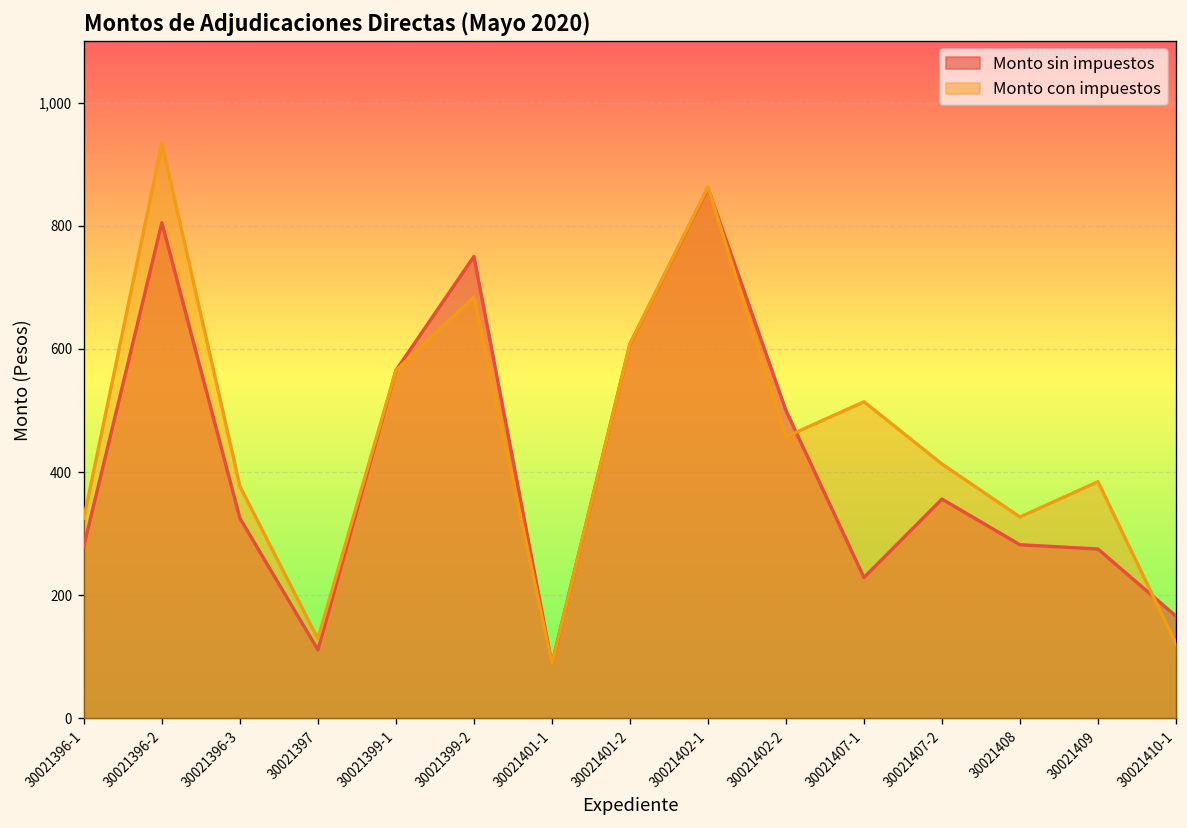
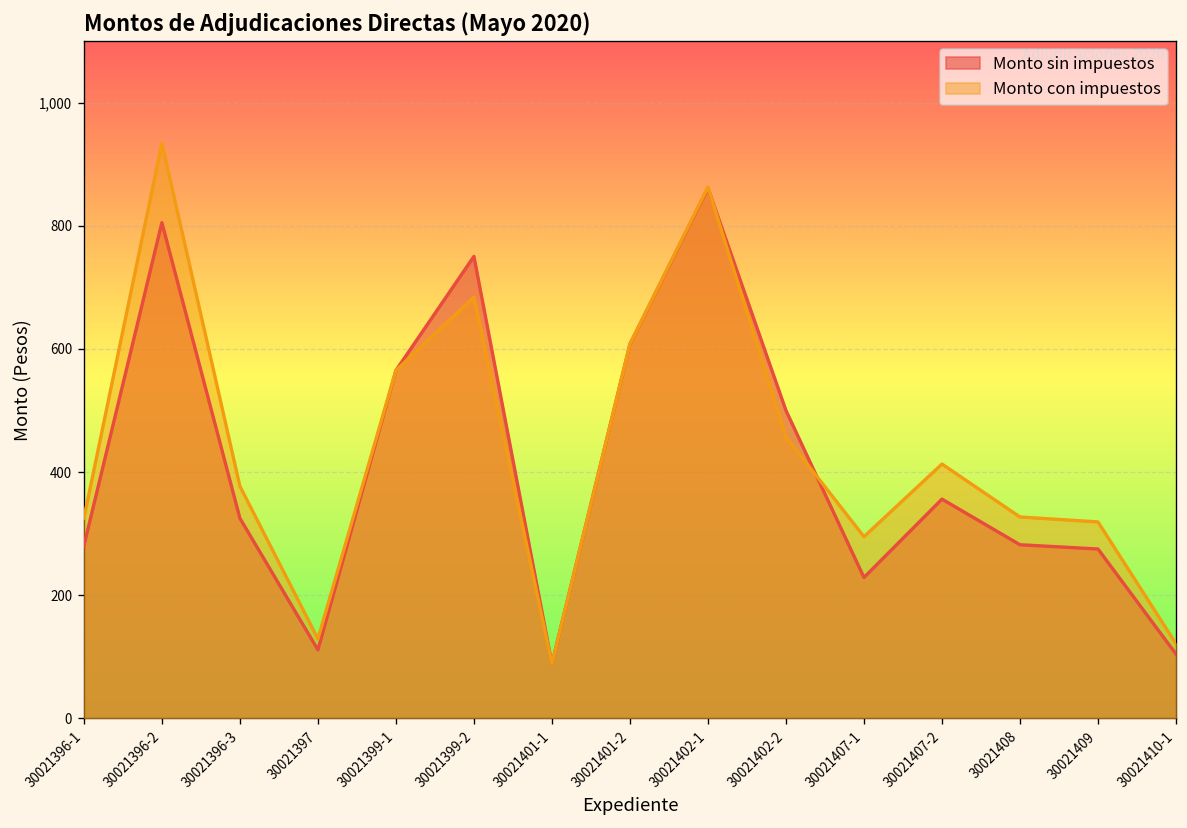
  {
    "Monto sin impuestos": {
      "30021396-1": 280,
      "30021396-2": 810,
      "30021396-3": 330,
      "30021397": 110,
      "30021399-2": 750,
      "30021402-2": 500,
      "30021407-1": 230,
      "30021407-2": 360,
      "30021408": 280,
      "30021409": 280,
-     "30021410-1": 170
+     "30021410-1": 100
    },
    "Monto con impuestos": {
      "30021396-1": 330,
      "30021396-2": 930,
      "30021396-3": 380,
      "30021397": 130,
      "30021399-2": 680,
      "30021402-2": 460,
-     "30021407-1": 510,
+     "30021407-1": 300,
      "30021407-2": 410,
      "30021408": 330,
-     "30021409": 380,
+     "30021409": 320,
      "30021410-1": 120
    }
  }
